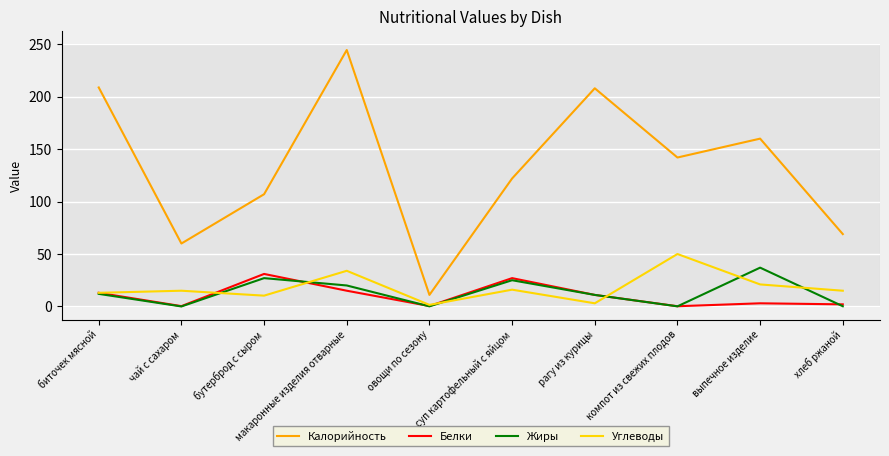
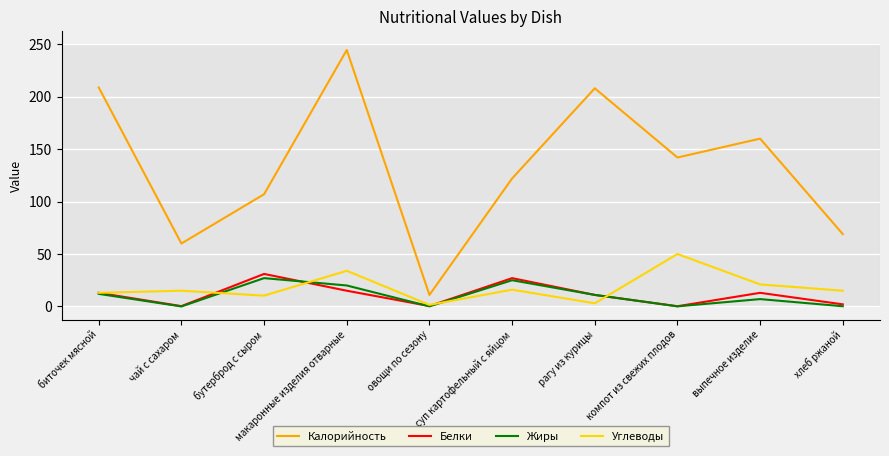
  {
    "Белки": {
      "бутерброд с сыром": 31,
      "макаронные изделия отварные": 15,
-     "выпечное изделие": 3
+     "выпечное изделие": 13
    },
    "Жиры": {
      "бутерброд с сыром": 27,
      "макаронные изделия отварные": 20,
-     "выпечное изделие": 37
+     "выпечное изделие": 7
    }
  }
